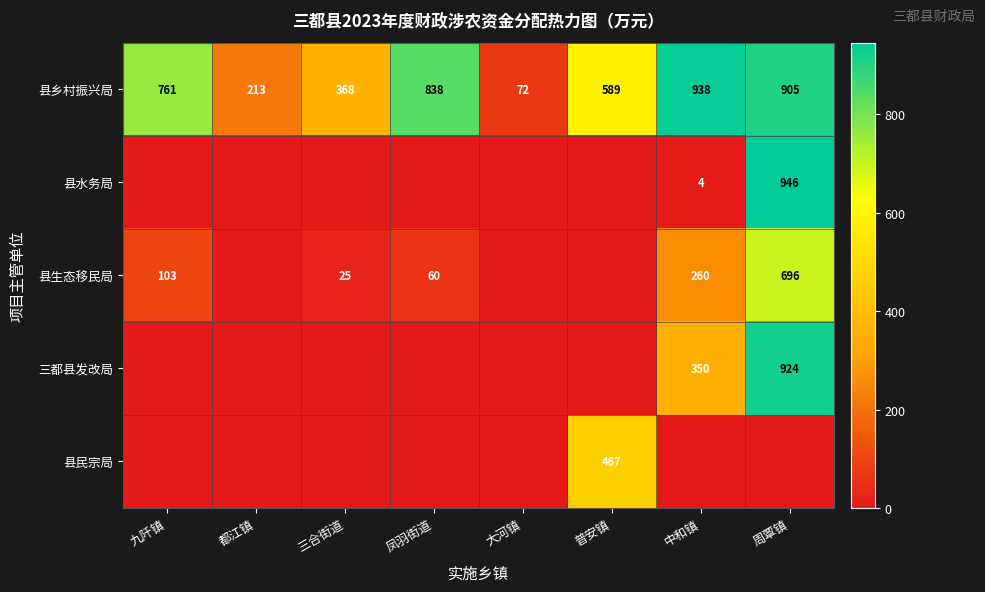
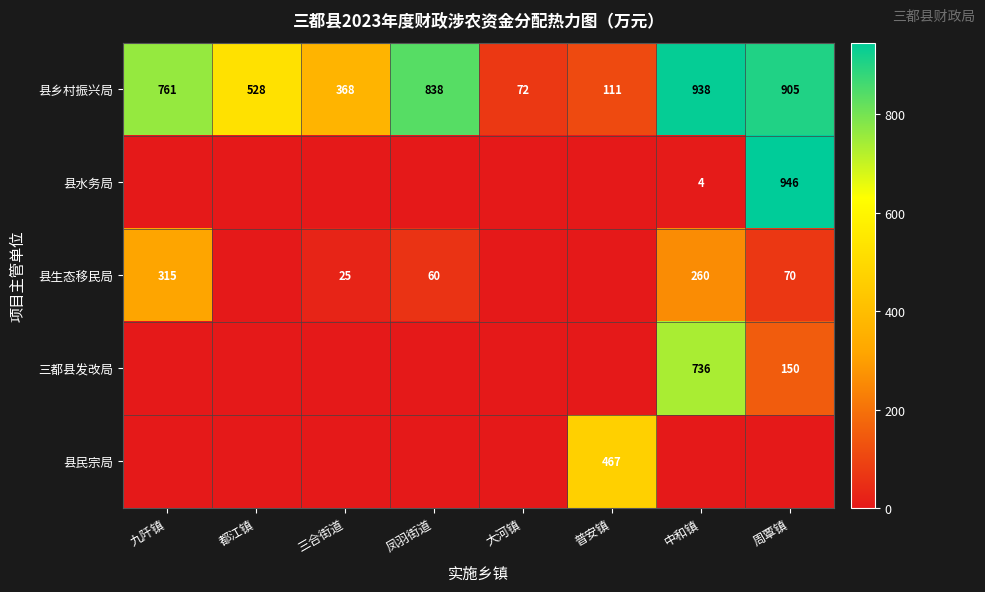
  {
    "县乡村振兴局": {
      "九阡镇": 761,
-     "都江镇": 213,
+     "都江镇": 528,
      "三合街道": 368,
      "凤羽街道": 838,
      "大河镇": 72,
-     "普安镇": 589,
+     "普安镇": 111,
      "中和镇": 938,
      "周覃镇": 905
    },
    "县水务局": {
      "中和镇": 4,
      "周覃镇": 946
    },
    "县生态移民局": {
-     "九阡镇": 103,
+     "九阡镇": 315,
      "三合街道": 25,
      "凤羽街道": 60,
      "中和镇": 260,
-     "周覃镇": 696
+     "周覃镇": 70
    },
    "三都县发改局": {
-     "中和镇": 350,
-     "周覃镇": 924
+     "中和镇": 736,
+     "周覃镇": 150
    },
    "县民宗局": {
      "普安镇": 467
    }
  }
